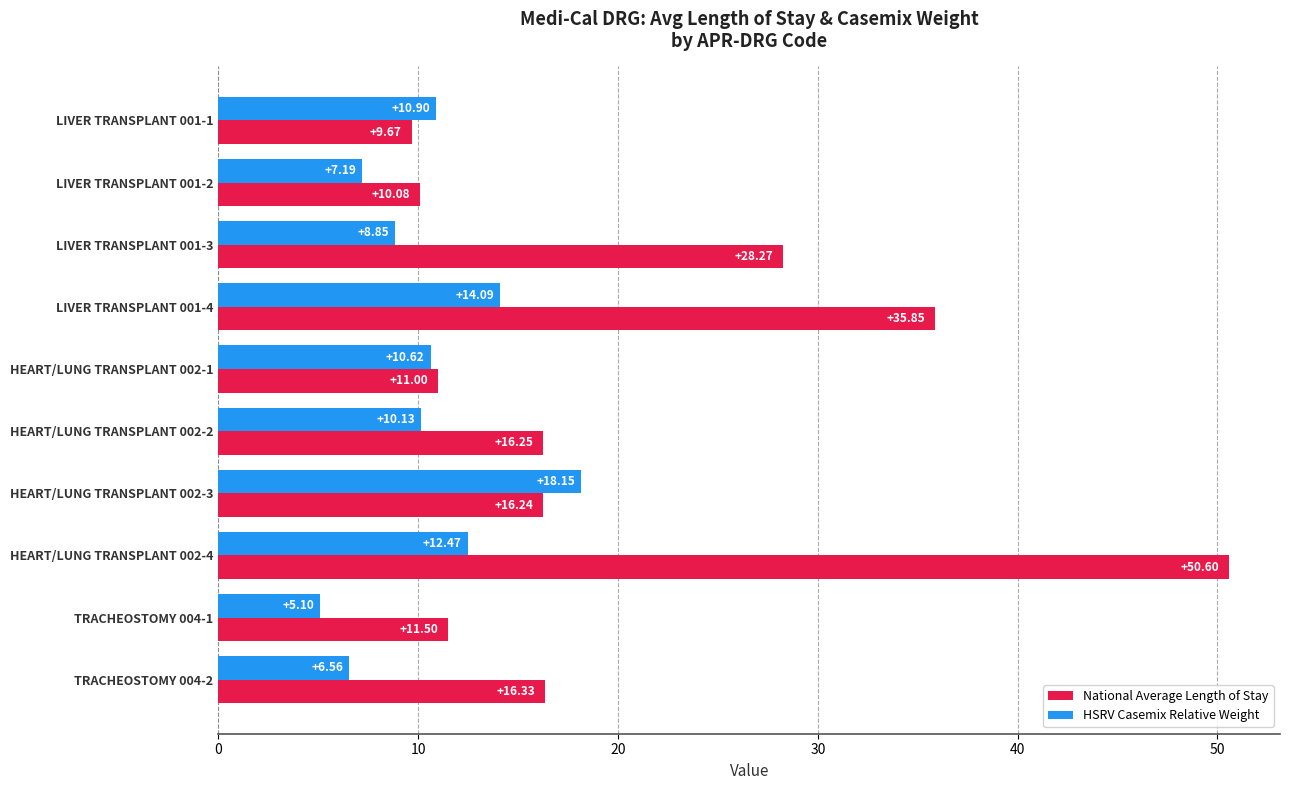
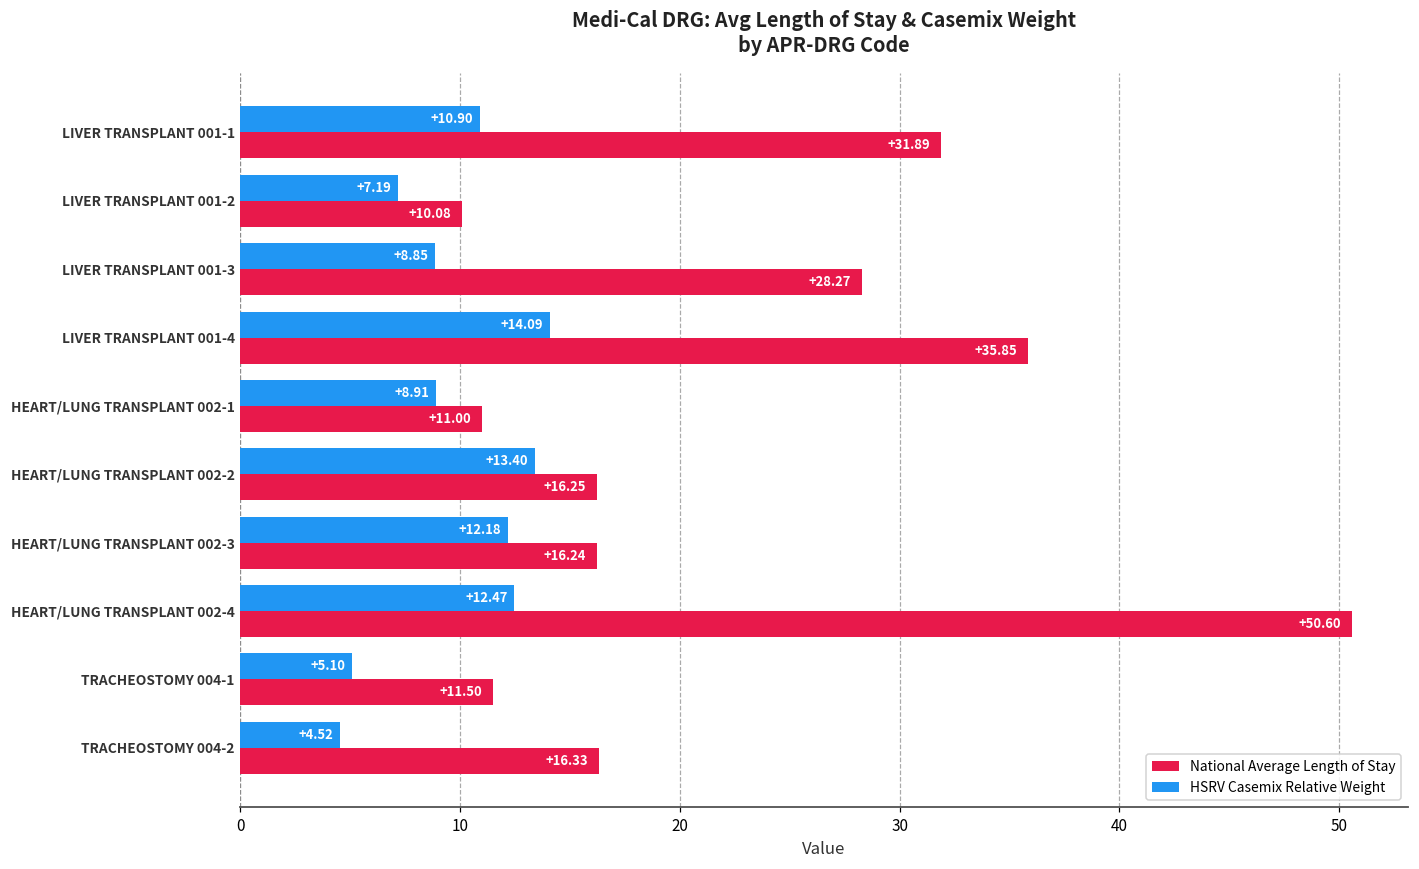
  {
    "National Average Length of Stay": {
-     "LIVER TRANSPLANT 001-1": "+9.67",
+     "LIVER TRANSPLANT 001-1": "+31.89",
      "LIVER TRANSPLANT 001-2": "+10.08",
      "LIVER TRANSPLANT 001-3": "+28.27",
      "LIVER TRANSPLANT 001-4": "+35.85",
      "HEART/LUNG TRANSPLANT 002-1": "+11.00",
      "HEART/LUNG TRANSPLANT 002-2": "+16.25",
      "HEART/LUNG TRANSPLANT 002-3": "+16.24",
      "HEART/LUNG TRANSPLANT 002-4": "+50.60",
      "TRACHEOSTOMY 004-1": "+11.50",
      "TRACHEOSTOMY 004-2": "+16.33"
    },
    "HSRV Casemix Relative Weight": {
      "LIVER TRANSPLANT 001-1": "+10.90",
      "LIVER TRANSPLANT 001-2": "+7.19",
      "LIVER TRANSPLANT 001-3": "+8.85",
      "LIVER TRANSPLANT 001-4": "+14.09",
-     "HEART/LUNG TRANSPLANT 002-1": "+10.62",
-     "HEART/LUNG TRANSPLANT 002-2": "+10.13",
-     "HEART/LUNG TRANSPLANT 002-3": "+18.15",
+     "HEART/LUNG TRANSPLANT 002-1": "+8.91",
+     "HEART/LUNG TRANSPLANT 002-2": "+13.40",
+     "HEART/LUNG TRANSPLANT 002-3": "+12.18",
      "HEART/LUNG TRANSPLANT 002-4": "+12.47",
      "TRACHEOSTOMY 004-1": "+5.10",
-     "TRACHEOSTOMY 004-2": "+6.56"
+     "TRACHEOSTOMY 004-2": "+4.52"
    }
  }
